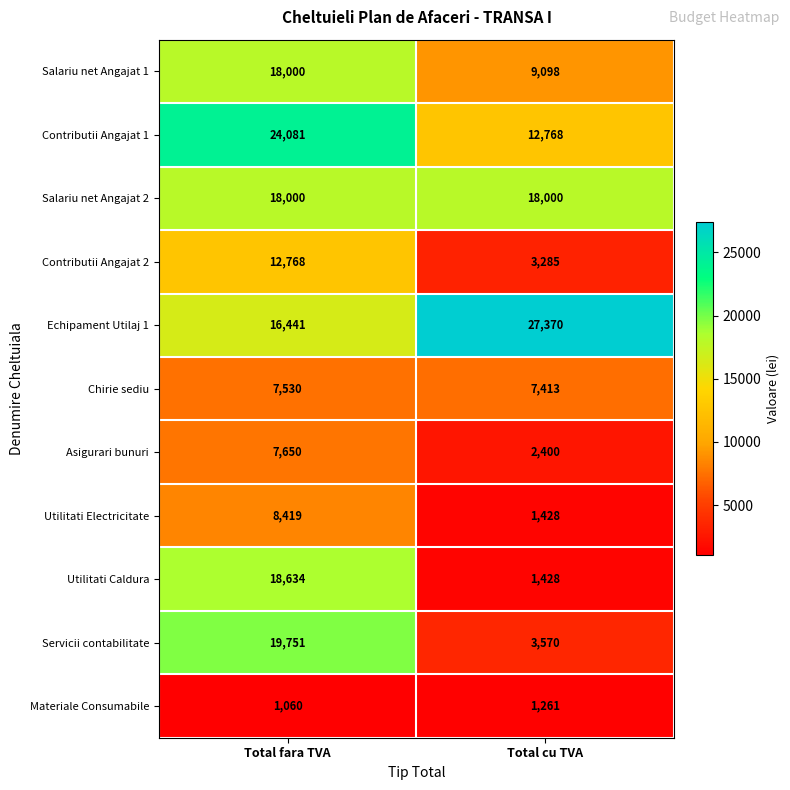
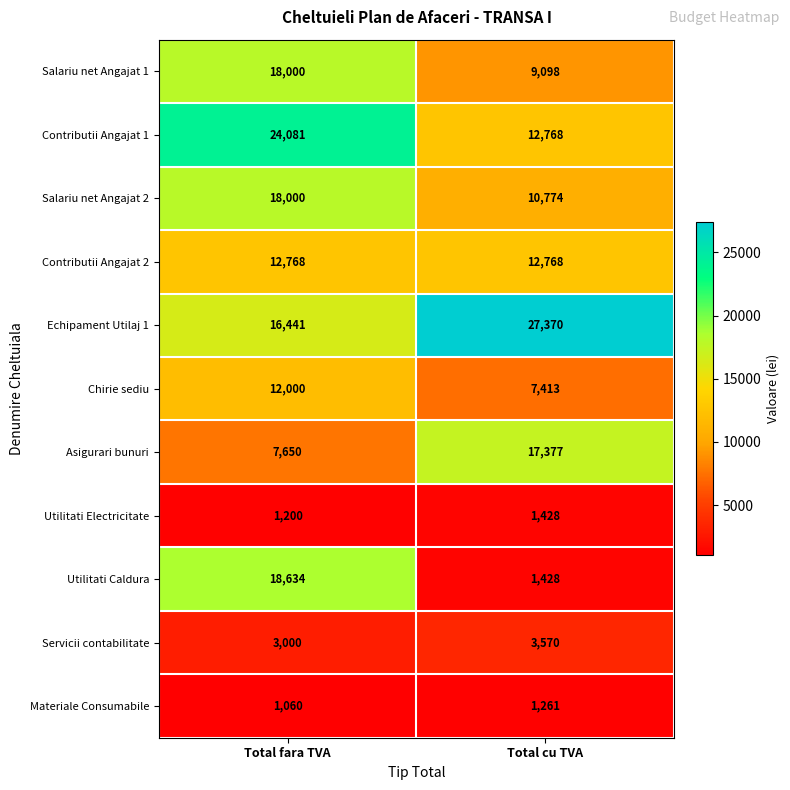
  {
    "Salariu net Angajat 1": {
      "Total fara TVA": "18,000",
      "Total cu TVA": "9,098"
    },
    "Contributii Angajat 1": {
      "Total fara TVA": "24,081",
      "Total cu TVA": "12,768"
    },
    "Salariu net Angajat 2": {
      "Total fara TVA": "18,000",
-     "Total cu TVA": "18,000"
+     "Total cu TVA": "10,774"
    },
    "Contributii Angajat 2": {
      "Total fara TVA": "12,768",
-     "Total cu TVA": "3,285"
+     "Total cu TVA": "12,768"
    },
    "Echipament Utilaj 1": {
      "Total fara TVA": "16,441",
      "Total cu TVA": "27,370"
    },
    "Chirie sediu": {
-     "Total fara TVA": "7,530",
+     "Total fara TVA": "12,000",
      "Total cu TVA": "7,413"
    },
    "Asigurari bunuri": {
      "Total fara TVA": "7,650",
-     "Total cu TVA": "2,400"
+     "Total cu TVA": "17,377"
    },
    "Utilitati Electricitate": {
-     "Total fara TVA": "8,419",
+     "Total fara TVA": "1,200",
      "Total cu TVA": "1,428"
    },
    "Utilitati Caldura": {
      "Total fara TVA": "18,634",
      "Total cu TVA": "1,428"
    },
    "Servicii contabilitate": {
-     "Total fara TVA": "19,751",
+     "Total fara TVA": "3,000",
      "Total cu TVA": "3,570"
    },
    "Materiale Consumabile": {
      "Total fara TVA": "1,060",
      "Total cu TVA": "1,261"
    }
  }
